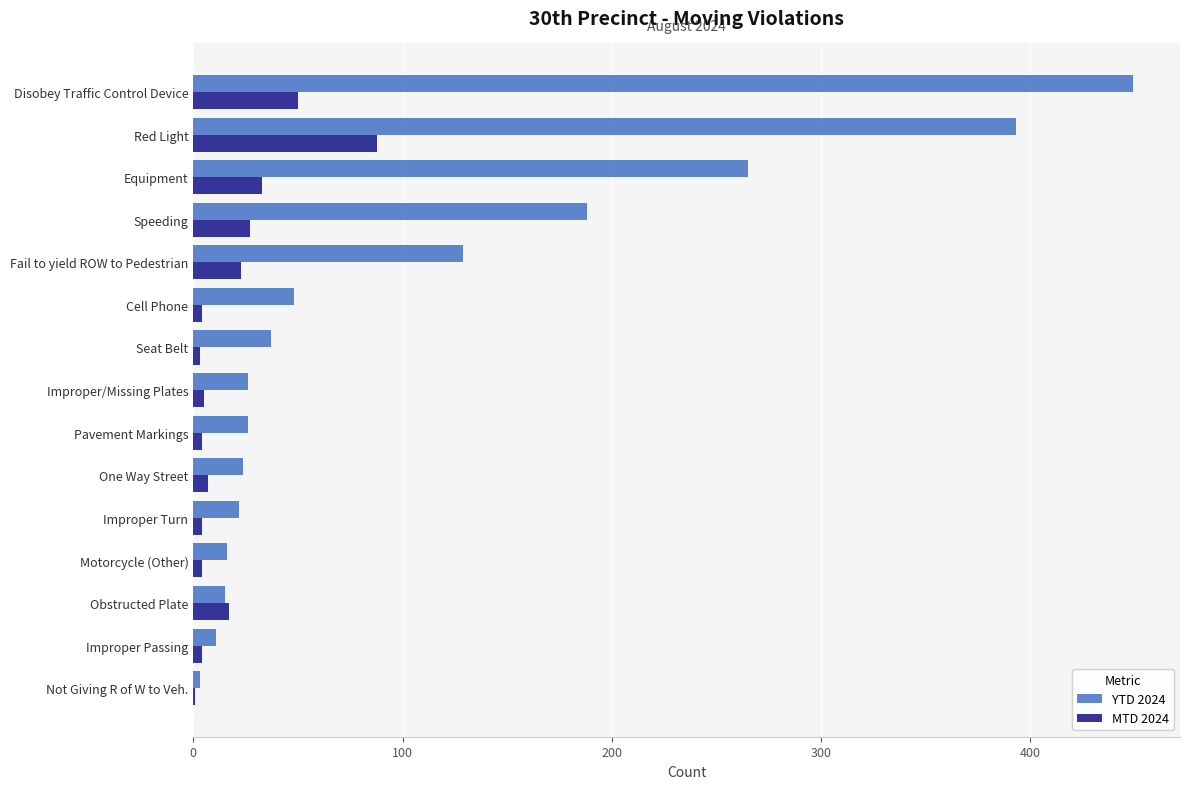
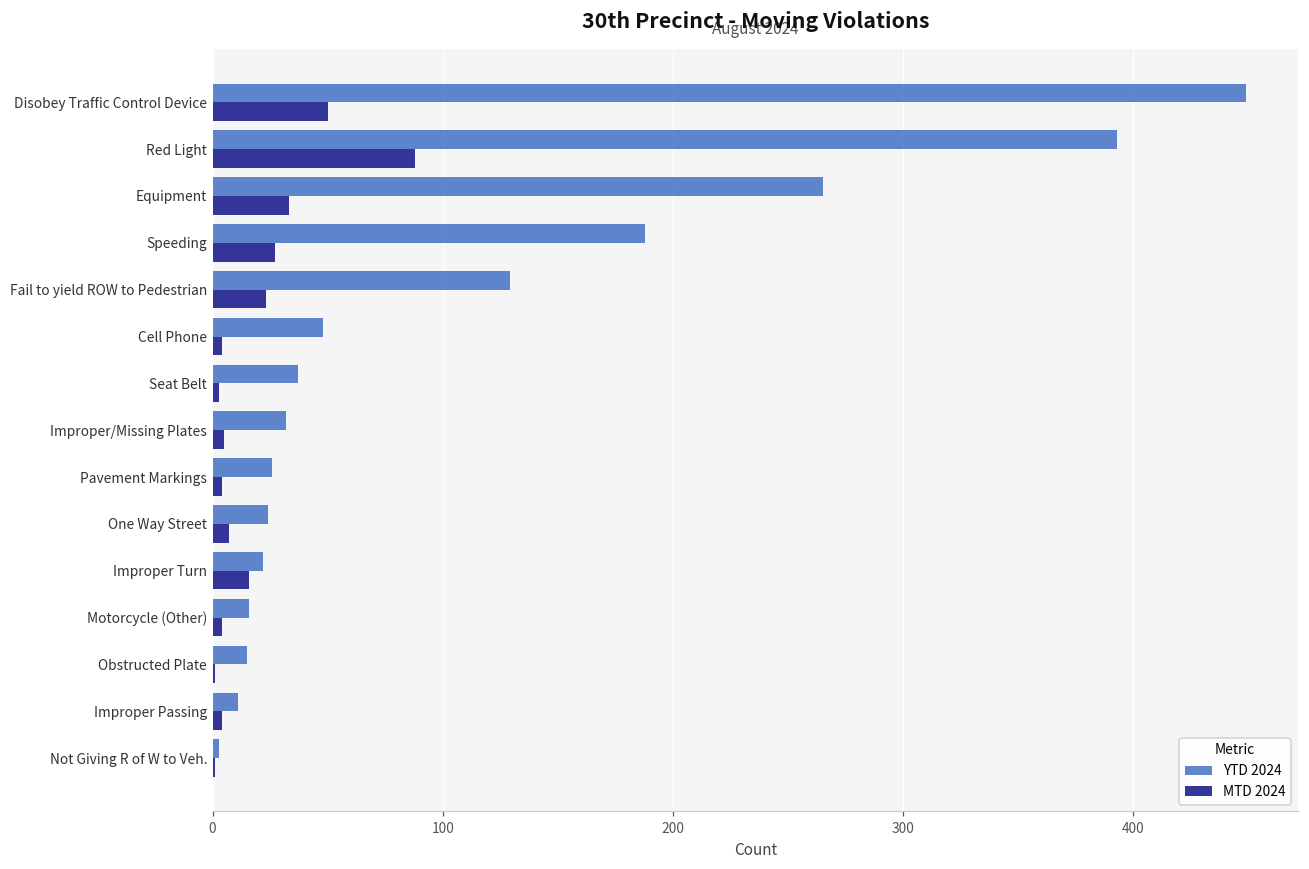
  {
    "YTD 2024": {
      "Disobey Traffic Control Device": 449,
      "Red Light": 393,
      "Equipment": 265,
      "Speeding": 188,
      "Fail to yield ROW to Pedestrian": 129,
      "Cell Phone": 48,
      "Seat Belt": 37,
-     "Improper/Missing Plates": 26,
+     "Improper/Missing Plates": 32,
      "Pavement Markings": 26,
      "One Way Street": 24,
      "Improper Turn": 22,
      "Motorcycle (Other)": 16,
      "Obstructed Plate": 15,
      "Improper Passing": 11,
      "Not Giving R of W to Veh.": 3
    },
    "MTD 2024": {
      "Disobey Traffic Control Device": 50,
      "Red Light": 88,
      "Equipment": 33,
      "Speeding": 27,
      "Fail to yield ROW to Pedestrian": 23,
      "Cell Phone": 4,
      "Seat Belt": 3,
      "Improper/Missing Plates": 5,
      "Pavement Markings": 4,
      "One Way Street": 7,
-     "Improper Turn": 4,
+     "Improper Turn": 16,
      "Motorcycle (Other)": 4,
-     "Obstructed Plate": 17,
+     "Obstructed Plate": 1,
      "Improper Passing": 4
    }
  }
